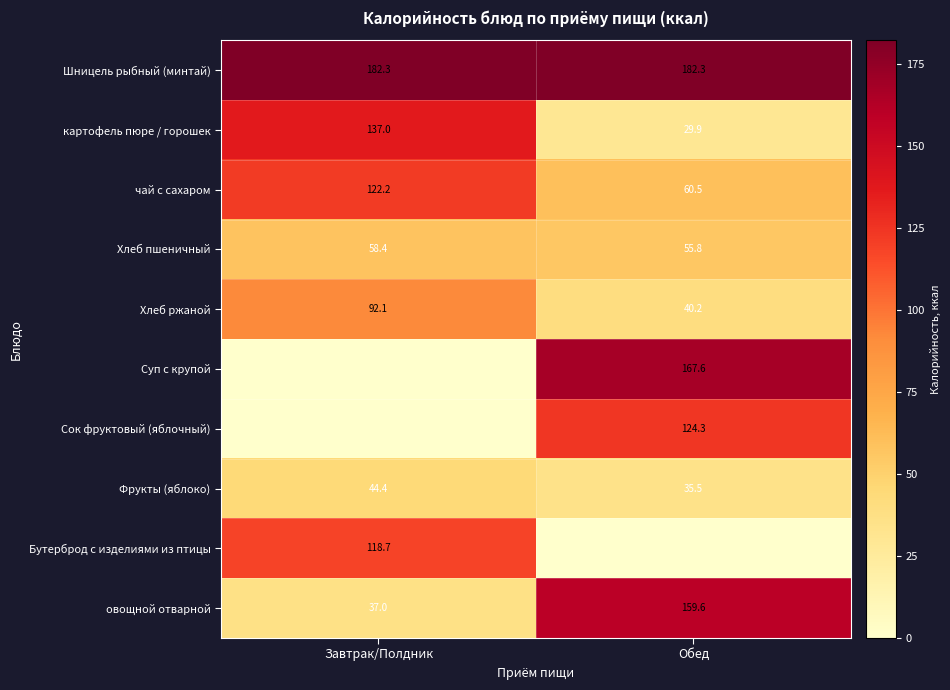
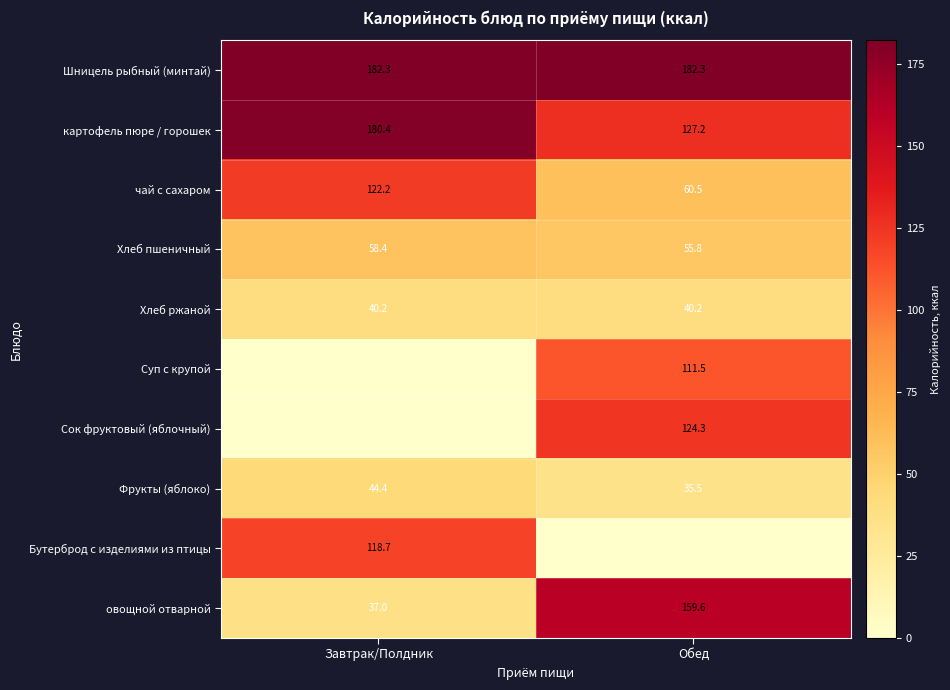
  {
    "Шницель рыбный (минтай)": {
      "Завтрак/Полдник": 182.3,
      "Обед": 182.3
    },
    "картофель пюре / горошек": {
-     "Завтрак/Полдник": 137.0,
-     "Обед": 29.9
+     "Завтрак/Полдник": 180.4,
+     "Обед": 127.2
    },
    "чай с сахаром": {
      "Завтрак/Полдник": 122.2,
      "Обед": 60.5
    },
    "Хлеб пшеничный": {
      "Завтрак/Полдник": 58.4,
      "Обед": 55.8
    },
    "Хлеб ржаной": {
-     "Завтрак/Полдник": 92.1,
+     "Завтрак/Полдник": 40.2,
      "Обед": 40.2
    },
    "Суп с крупой": {
-     "Обед": 167.6
+     "Обед": 111.5
    },
    "Сок фруктовый (яблочный)": {
      "Обед": 124.3
    },
    "Фрукты (яблоко)": {
      "Завтрак/Полдник": 44.4,
      "Обед": 35.5
    },
    "Бутерброд с изделиями из птицы": {
      "Завтрак/Полдник": 118.7
    },
    "овощной отварной": {
      "Завтрак/Полдник": 37.0,
      "Обед": 159.6
    }
  }
